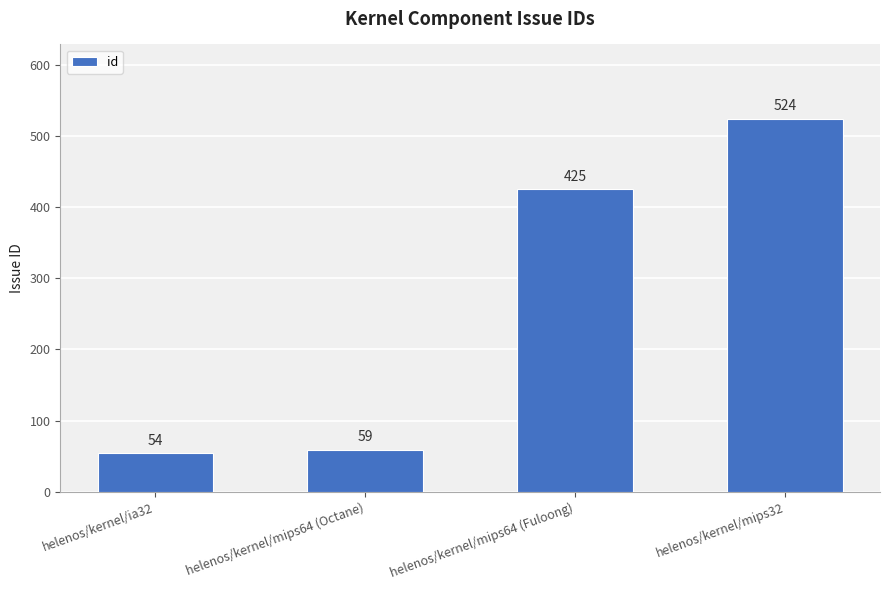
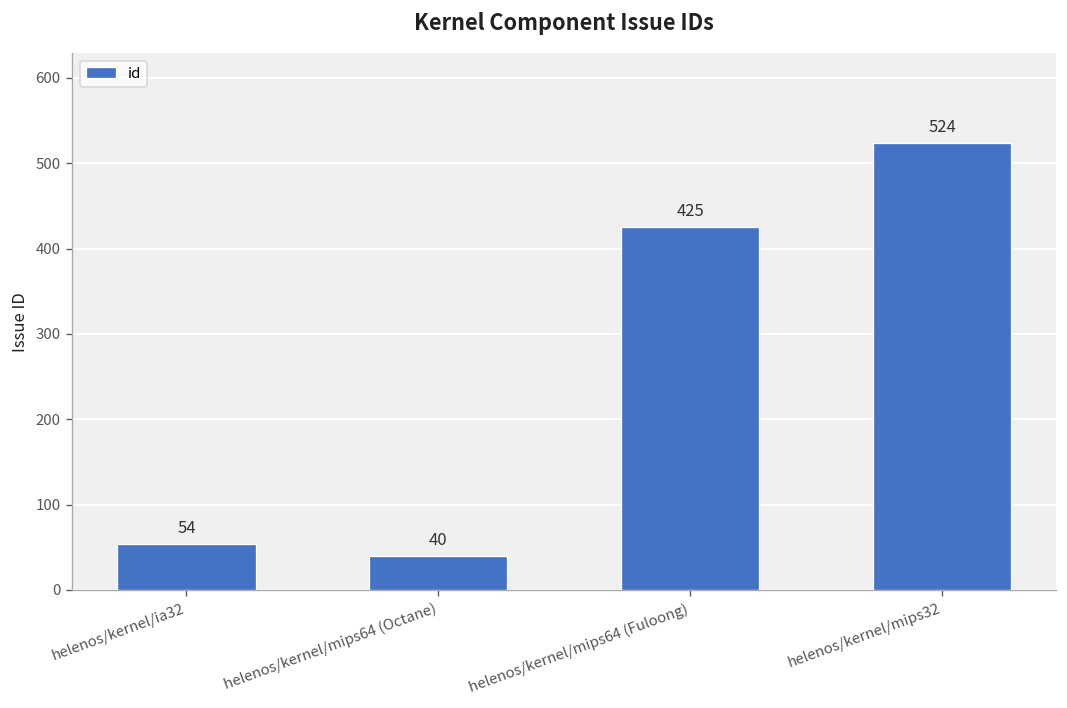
  {
    "helenos/kernel/ia32": 54,
-   "helenos/kernel/mips64 (Octane)": 59,
+   "helenos/kernel/mips64 (Octane)": 40,
    "helenos/kernel/mips64 (Fuloong)": 425,
    "helenos/kernel/mips32": 524
  }
